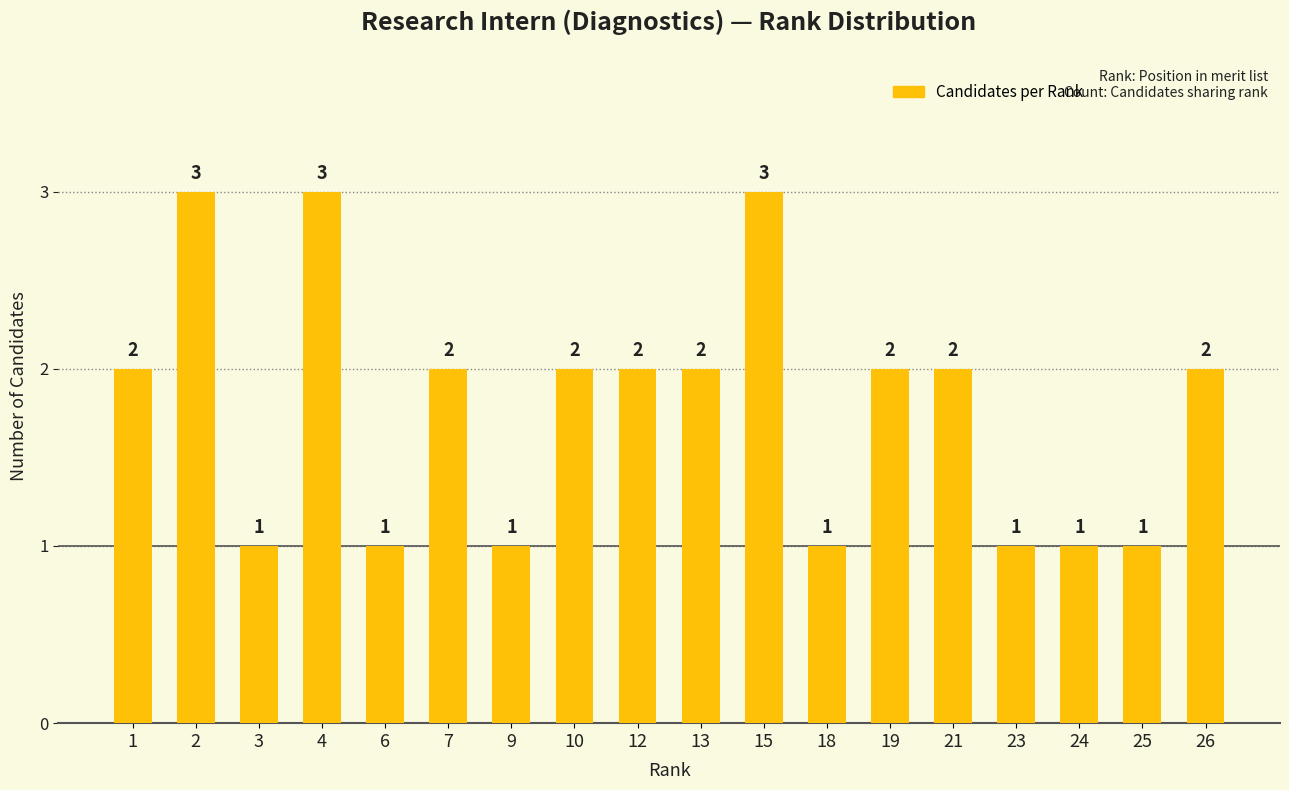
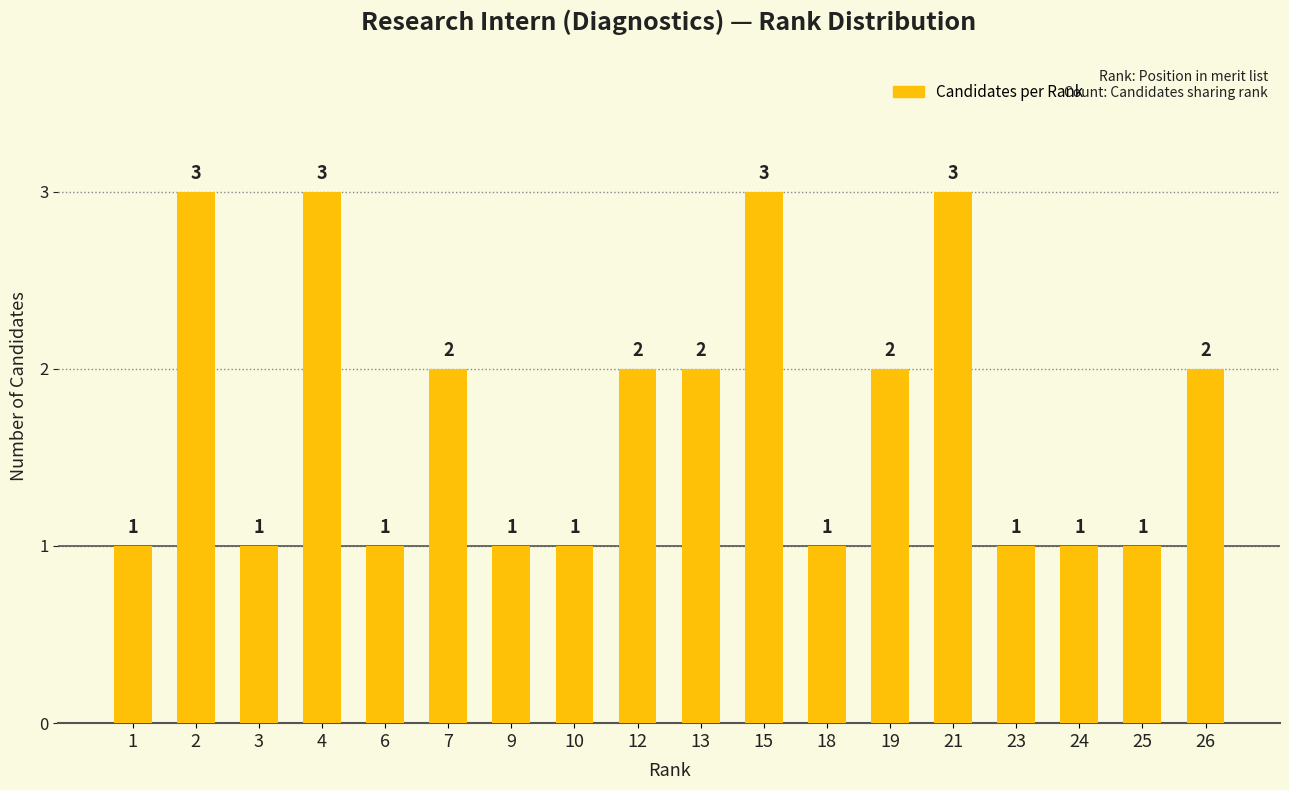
  {
-   "1": 2,
+   "1": 1,
    "2": 3,
    "3": 1,
    "4": 3,
    "6": 1,
    "7": 2,
    "9": 1,
-   "10": 2,
+   "10": 1,
    "12": 2,
    "13": 2,
    "15": 3,
    "18": 1,
    "19": 2,
-   "21": 2,
+   "21": 3,
    "23": 1,
    "24": 1,
    "25": 1,
    "26": 2
  }
